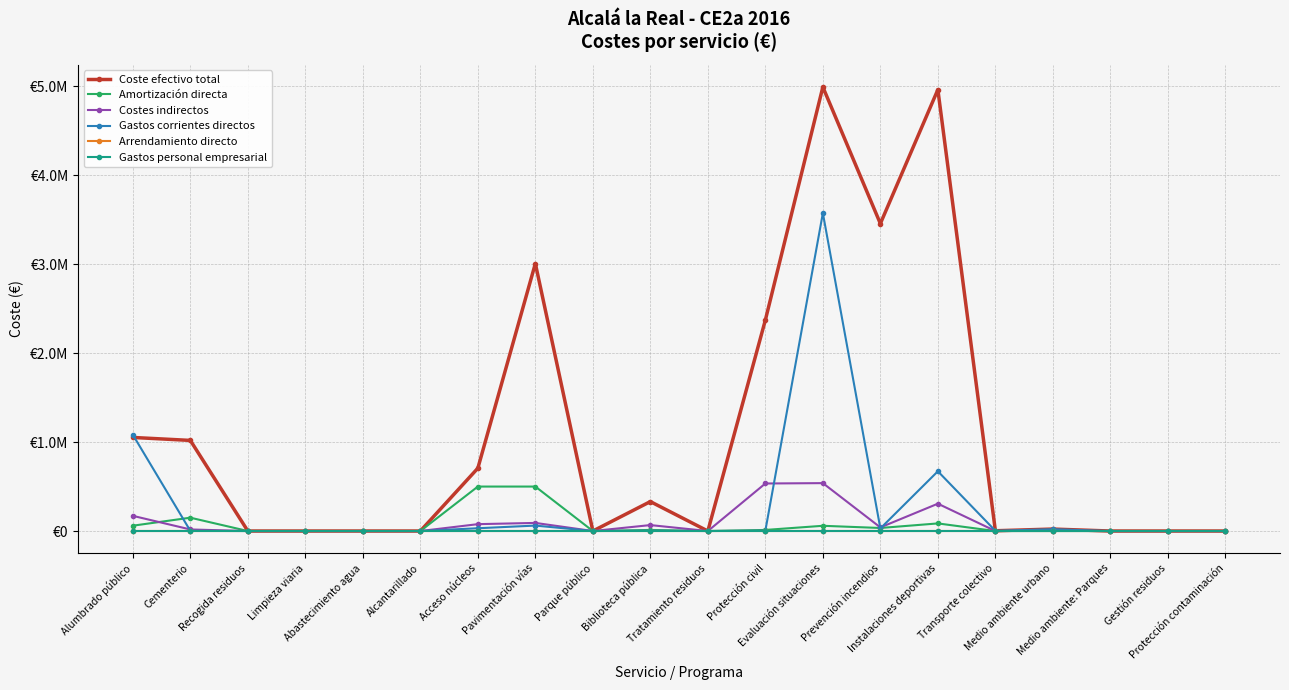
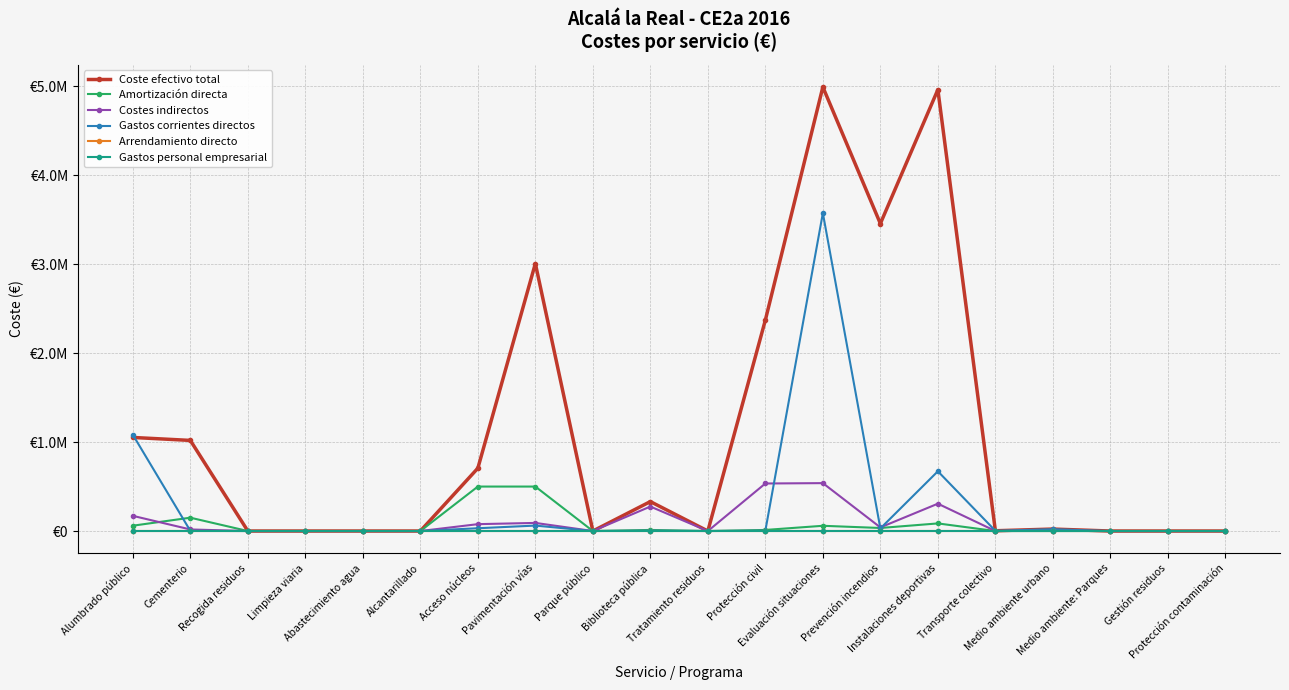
  {
    "Coste efectivo total": {
      "Alumbrado público": "€1100000",
      "Cementerio": "€1000000",
      "Acceso núcleos": "€700000",
      "Pavimentación vías": "€3000000",
      "Biblioteca pública": "€300000",
      "Protección civil": "€2400000",
      "Evaluación situaciones": "€5000000",
      "Prevención incendios": "€3500000",
      "Instalaciones deportivas": "€5000000"
    },
    "Costes indirectos": {
      "Alumbrado público": "€200000",
      "Acceso núcleos": "€100000",
      "Pavimentación vías": "€100000",
-     "Biblioteca pública": "€100000",
+     "Biblioteca pública": "€300000",
      "Protección civil": "€500000",
      "Evaluación situaciones": "€500000",
      "Instalaciones deportivas": "€300000"
    },
    "Gastos corrientes directos": {
      "Alumbrado público": "€1100000",
      "Acceso núcleos": "€0",
      "Pavimentación vías": "€100000",
      "Evaluación situaciones": "€3600000",
      "Instalaciones deportivas": "€700000"
    }
  }
